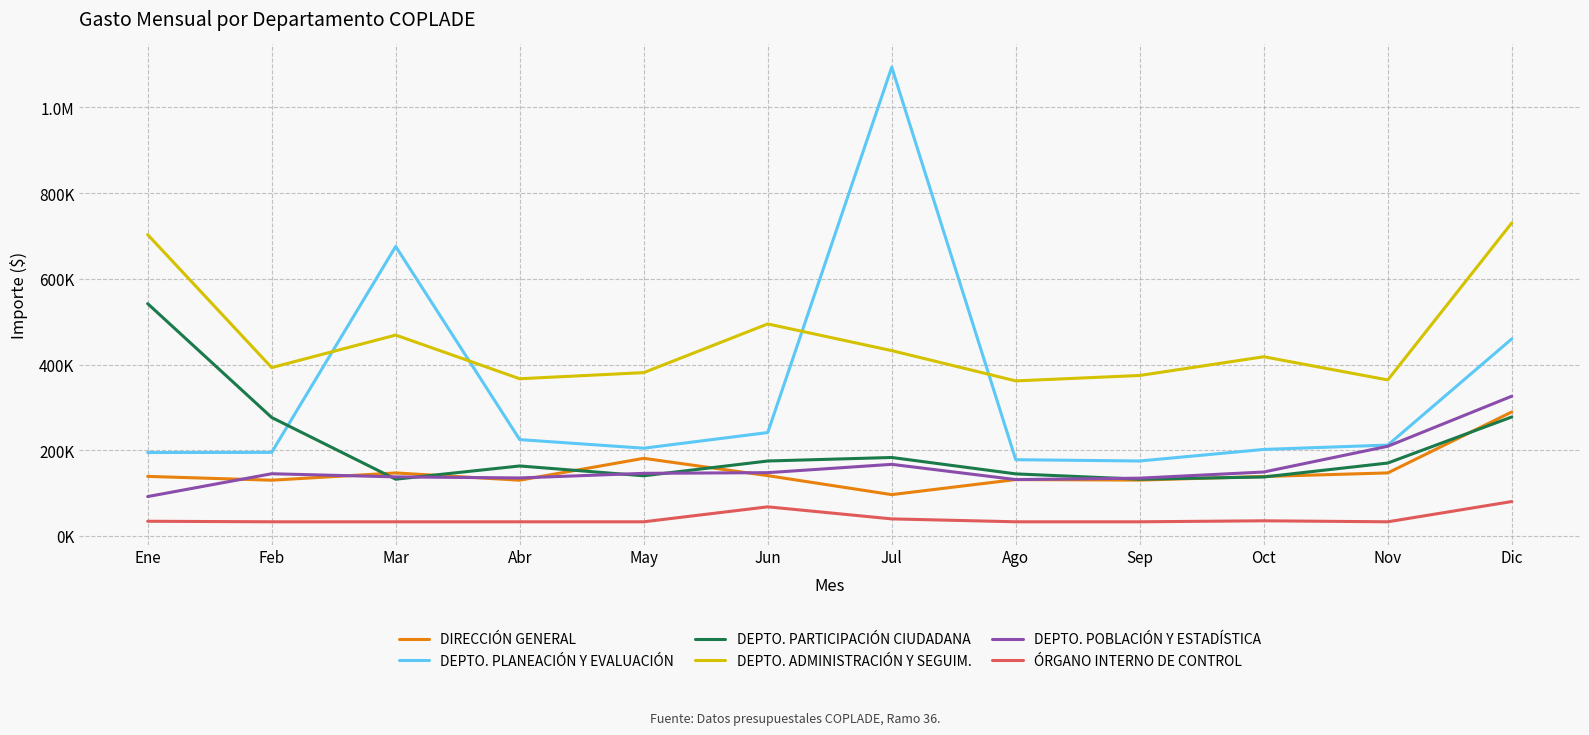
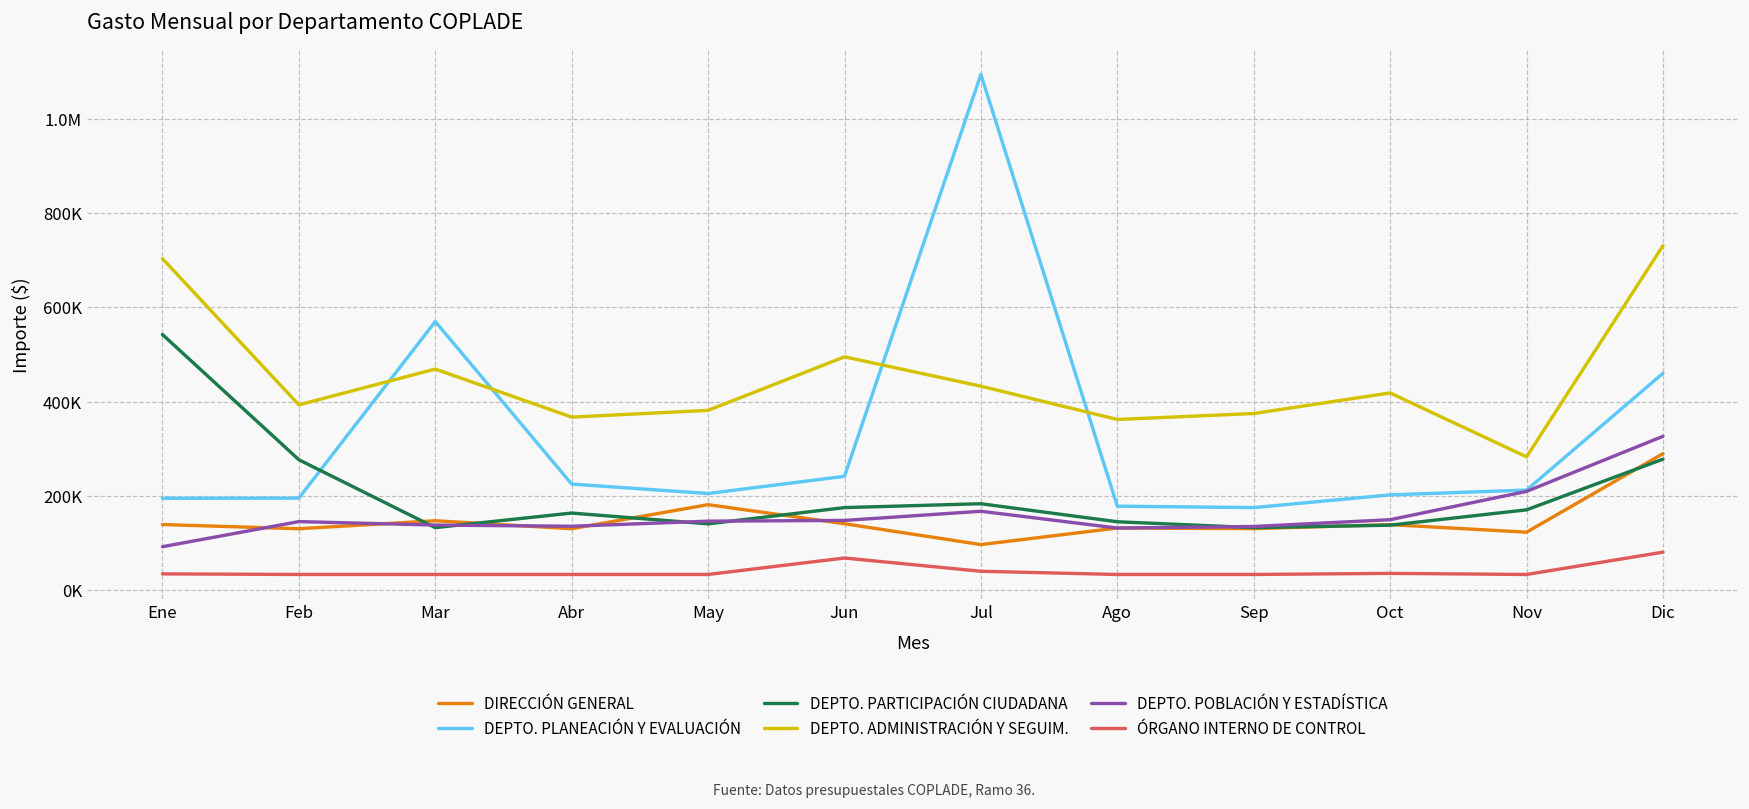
  {
    "DIRECCIÓN GENERAL": {
      "Ene": 140000,
      "Feb": 130000,
      "Mar": 150000,
      "May": 180000,
      "Jun": 140000,
      "Jul": 100000,
-     "Nov": 150000,
+     "Nov": 120000,
      "Dic": 290000
    },
    "DEPTO. PLANEACIÓN Y EVALUACIÓN": {
      "Ene": 190000,
      "Feb": 200000,
-     "Mar": 680000,
+     "Mar": 570000,
      "Abr": 220000,
      "May": 200000,
      "Jun": 240000,
      "Jul": 1090000,
      "Ago": 180000,
      "Sep": 170000,
      "Oct": 200000,
      "Dic": 460000
    },
    "DEPTO. PARTICIPACIÓN CIUDADANA": {
      "Ene": 540000,
      "Feb": 280000,
      "Abr": 160000,
      "Jun": 170000,
      "Jul": 180000,
      "Ago": 140000,
      "Nov": 170000,
      "Dic": 280000
    },
    "DEPTO. ADMINISTRACIÓN Y SEGUIM.": {
      "Ene": 700000,
      "Feb": 390000,
      "Mar": 470000,
      "Abr": 370000,
      "May": 380000,
      "Jun": 490000,
      "Jul": 430000,
      "Ago": 360000,
      "Sep": 370000,
      "Oct": 420000,
-     "Nov": 360000,
+     "Nov": 280000,
      "Dic": 730000
    },
    "DEPTO. POBLACIÓN Y ESTADÍSTICA": {
      "Ene": 90000,
      "Feb": 150000,
      "Jun": 150000,
      "Jul": 170000,
      "Oct": 150000,
      "Dic": 330000
    },
    "ÓRGANO INTERNO DE CONTROL": {
      "Ene": 30000,
      "Feb": 30000,
      "Mar": 30000,
      "Abr": 30000,
      "May": 30000,
      "Jun": 70000,
      "Jul": 40000,
      "Ago": 30000,
      "Sep": 30000,
      "Oct": 40000,
      "Nov": 30000,
      "Dic": 80000
    }
  }
